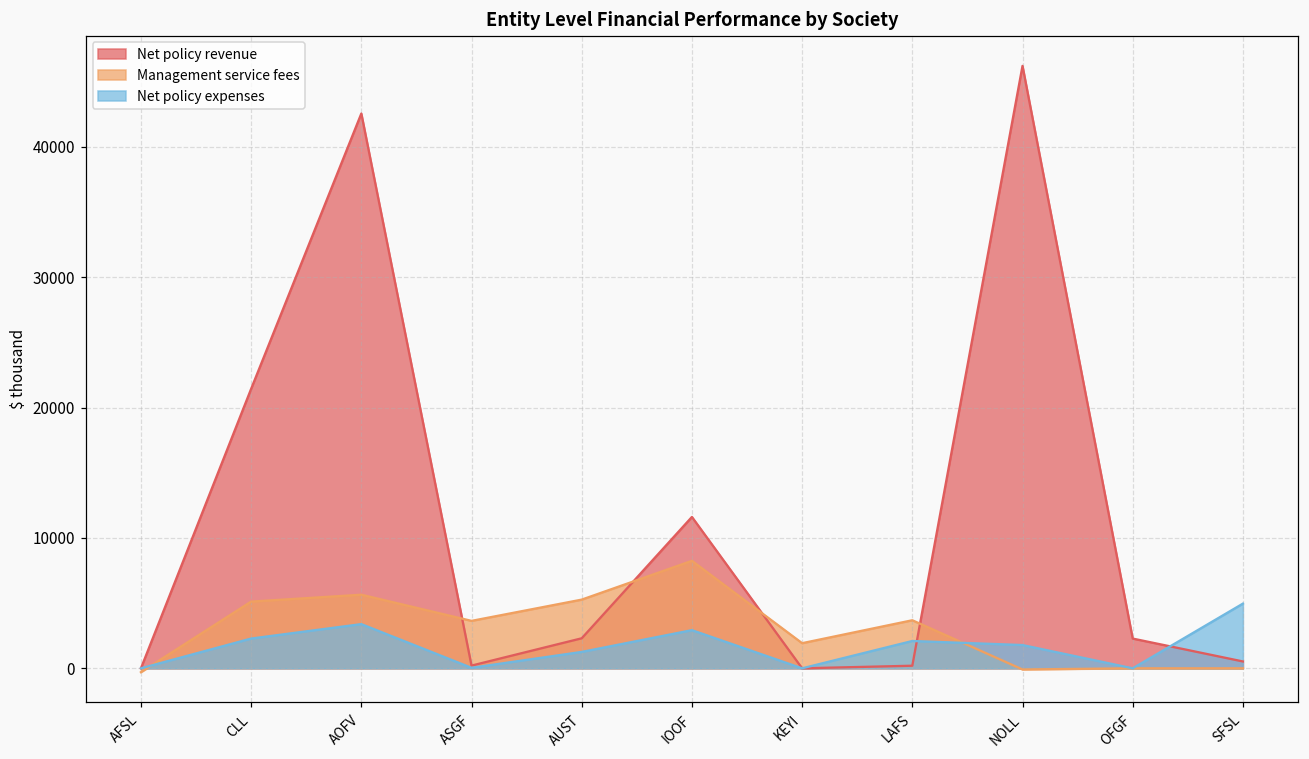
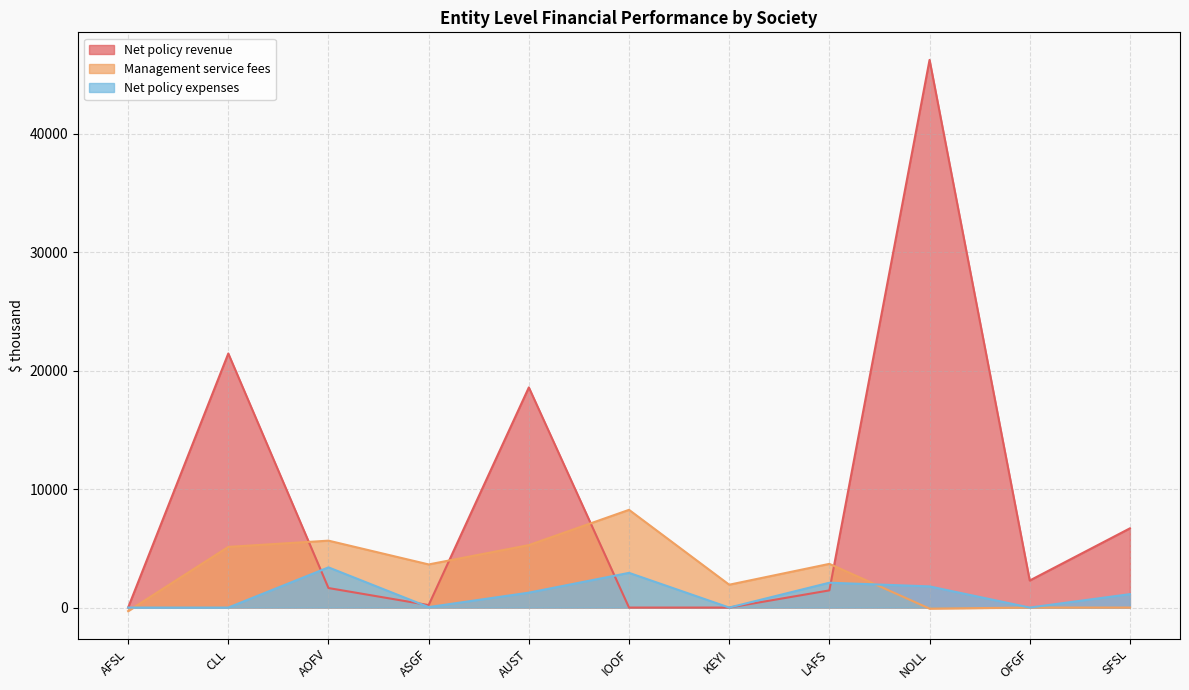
  {
    "Net policy revenue": {
      "CLL": 21400,
-     "AOFV": 42600,
-     "AUST": 2300,
-     "IOOF": 11600,
-     "LAFS": 200,
+     "AOFV": 1600,
+     "AUST": 18600,
+     "IOOF": 0,
+     "LAFS": 1400,
      "NOLL": 46200,
      "OFGF": 2300,
-     "SFSL": 500
+     "SFSL": 6700
    },
    "Net policy expenses": {
-     "CLL": 2300,
+     "CLL": 0,
      "AOFV": 3400,
      "AUST": 1300,
      "IOOF": 2900,
      "LAFS": 2100,
      "NOLL": 1800,
-     "SFSL": 5000
+     "SFSL": 1100
    }
  }
